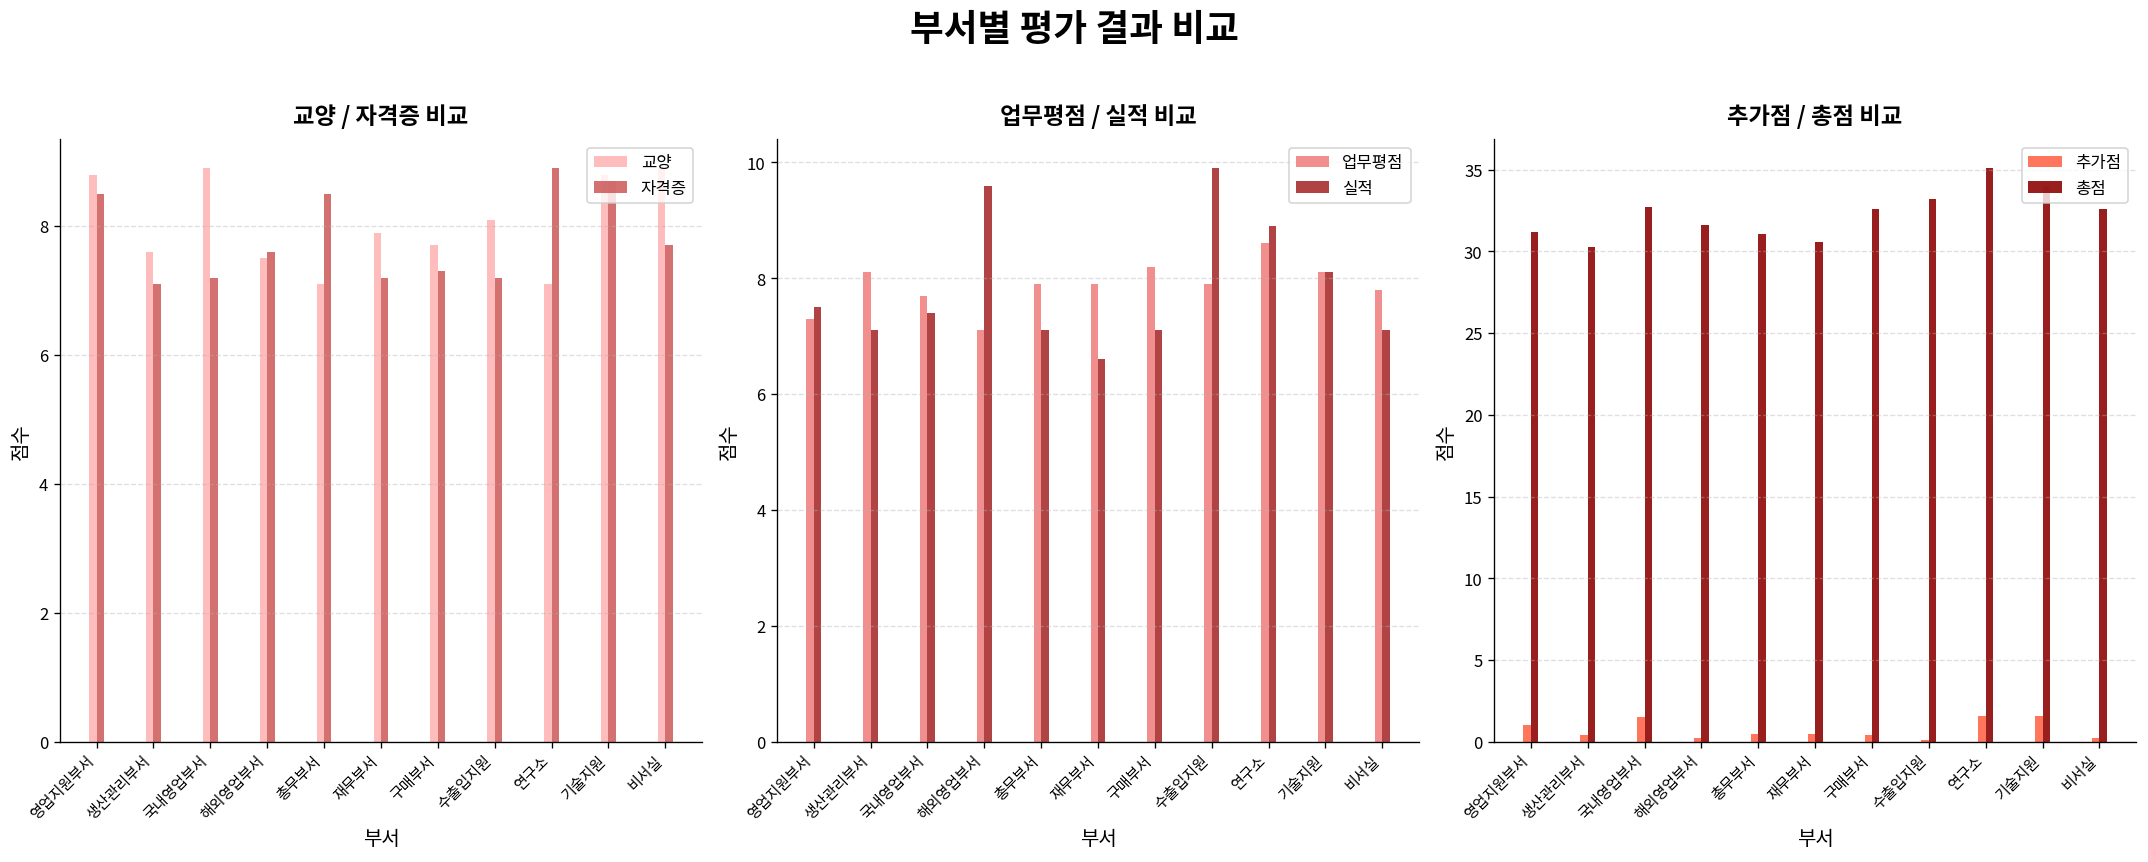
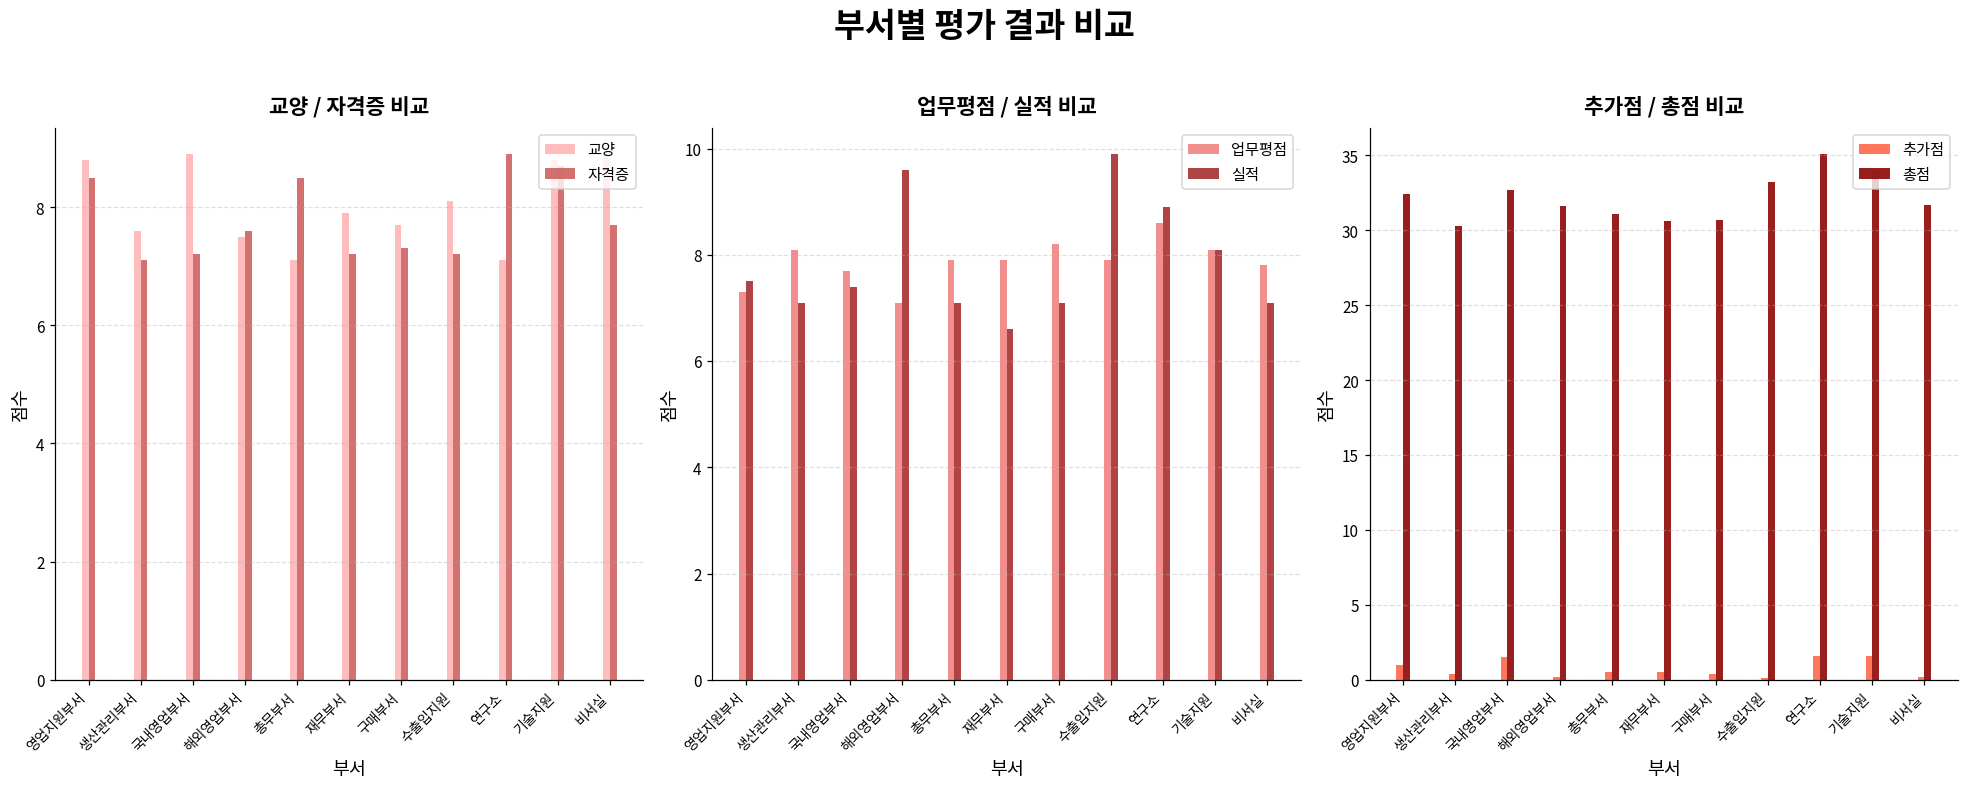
  {
    "교양 / 자격증 비교": {
      "교양": {
        "영업지원부서": 8.8,
        "생산관리부서": 7.6,
        "국내영업부서": 8.9,
        "해외영업부서": 7.5,
        "총무부서": 7.1,
        "재무부서": 7.9,
        "구매부서": 7.7,
        "수출입지원": 8.1,
        "연구소": 7.1
      },
      "자격증": {
        "영업지원부서": 8.5,
        "생산관리부서": 7.1,
        "국내영업부서": 7.2,
        "해외영업부서": 7.6,
        "총무부서": 8.5,
        "재무부서": 7.2,
        "구매부서": 7.3,
        "수출입지원": 7.2,
        "연구소": 8.9,
        "비서실": 7.7
      }
    },
    "업무평점 / 실적 비교": {
      "업무평점": {
        "영업지원부서": 7.3,
        "생산관리부서": 8.1,
        "국내영업부서": 7.7,
        "해외영업부서": 7.1,
        "총무부서": 7.9,
        "재무부서": 7.9,
        "구매부서": 8.2,
        "수출입지원": 7.9,
        "연구소": 8.6,
        "기술지원": 8.1,
        "비서실": 7.8
      },
      "실적": {
        "영업지원부서": 7.5,
        "생산관리부서": 7.1,
        "국내영업부서": 7.4,
        "해외영업부서": 9.6,
        "총무부서": 7.1,
        "재무부서": 6.6,
        "구매부서": 7.1,
        "수출입지원": 9.9,
        "연구소": 8.9,
        "기술지원": 8.1,
        "비서실": 7.1
      }
    },
    "추가점 / 총점 비교": {
      "추가점": {
        "영업지원부서": 1.0,
        "생산관리부서": 0.4,
        "국내영업부서": 1.5,
        "해외영업부서": 0.2,
        "총무부서": 0.5,
        "재무부서": 0.5,
        "구매부서": 0.4,
        "연구소": 1.6,
        "기술지원": 1.6,
        "비서실": 0.2
      },
      "총점": {
-       "영업지원부서": 31.2,
+       "영업지원부서": 32.4,
        "생산관리부서": 30.3,
        "국내영업부서": 32.7,
        "해외영업부서": 31.6,
        "총무부서": 31.1,
        "재무부서": 30.6,
-       "구매부서": 32.6,
+       "구매부서": 30.7,
        "수출입지원": 33.2,
        "연구소": 35.1,
-       "비서실": 32.6
+       "비서실": 31.7
      }
    }
  }
